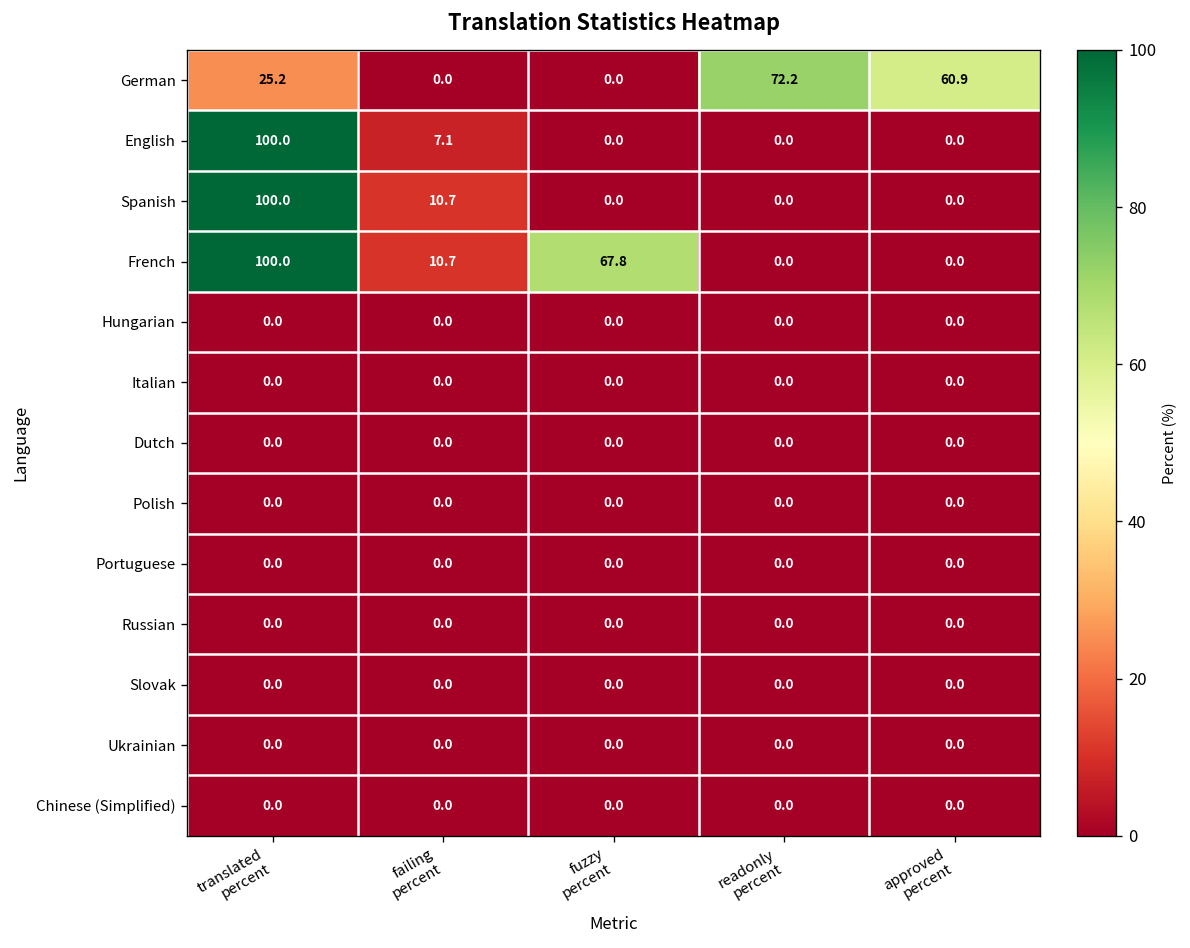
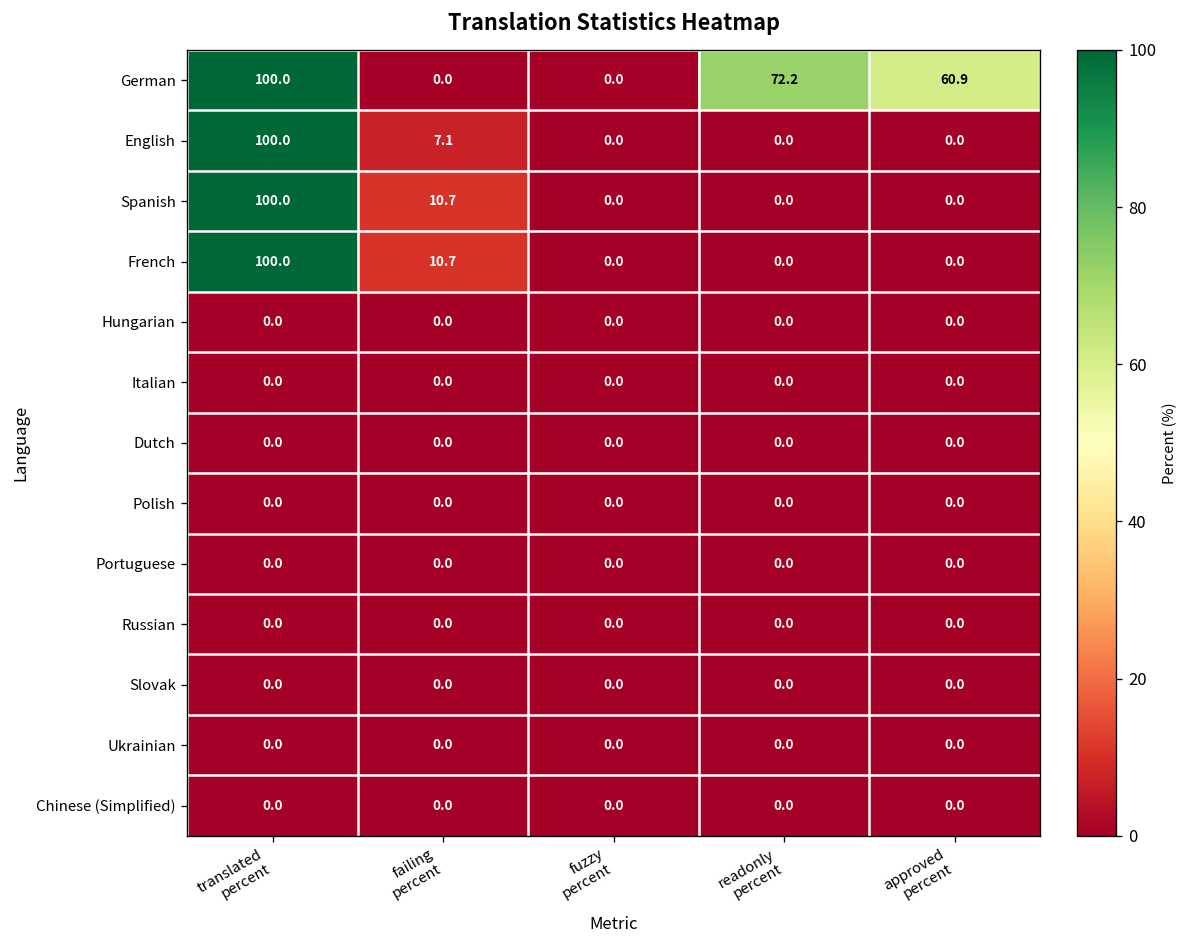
  {
    "German": {
-     "translated percent": 25.2,
+     "translated percent": 100.0,
      "failing percent": 0.0,
      "fuzzy percent": 0.0,
      "readonly percent": 72.2,
      "approved percent": 60.9
    },
    "English": {
      "translated percent": 100.0,
      "failing percent": 7.1,
      "fuzzy percent": 0.0,
      "readonly percent": 0.0,
      "approved percent": 0.0
    },
    "Spanish": {
      "translated percent": 100.0,
      "failing percent": 10.7,
      "fuzzy percent": 0.0,
      "readonly percent": 0.0,
      "approved percent": 0.0
    },
    "French": {
      "translated percent": 100.0,
      "failing percent": 10.7,
-     "fuzzy percent": 67.8,
+     "fuzzy percent": 0.0,
      "readonly percent": 0.0,
      "approved percent": 0.0
    },
    "Hungarian": {
      "translated percent": 0.0,
      "failing percent": 0.0,
      "fuzzy percent": 0.0,
      "readonly percent": 0.0,
      "approved percent": 0.0
    },
    "Italian": {
      "translated percent": 0.0,
      "failing percent": 0.0,
      "fuzzy percent": 0.0,
      "readonly percent": 0.0,
      "approved percent": 0.0
    },
    "Dutch": {
      "translated percent": 0.0,
      "failing percent": 0.0,
      "fuzzy percent": 0.0,
      "readonly percent": 0.0,
      "approved percent": 0.0
    },
    "Polish": {
      "translated percent": 0.0,
      "failing percent": 0.0,
      "fuzzy percent": 0.0,
      "readonly percent": 0.0,
      "approved percent": 0.0
    },
    "Portuguese": {
      "translated percent": 0.0,
      "failing percent": 0.0,
      "fuzzy percent": 0.0,
      "readonly percent": 0.0,
      "approved percent": 0.0
    },
    "Russian": {
      "translated percent": 0.0,
      "failing percent": 0.0,
      "fuzzy percent": 0.0,
      "readonly percent": 0.0,
      "approved percent": 0.0
    },
    "Slovak": {
      "translated percent": 0.0,
      "failing percent": 0.0,
      "fuzzy percent": 0.0,
      "readonly percent": 0.0,
      "approved percent": 0.0
    },
    "Ukrainian": {
      "translated percent": 0.0,
      "failing percent": 0.0,
      "fuzzy percent": 0.0,
      "readonly percent": 0.0,
      "approved percent": 0.0
    },
    "Chinese (Simplified)": {
      "translated percent": 0.0,
      "failing percent": 0.0,
      "fuzzy percent": 0.0,
      "readonly percent": 0.0,
      "approved percent": 0.0
    }
  }
